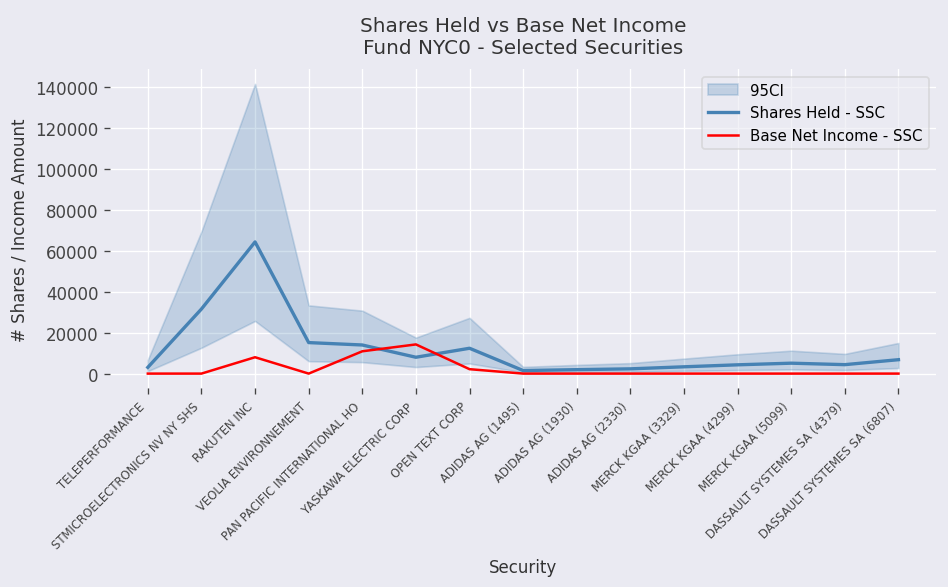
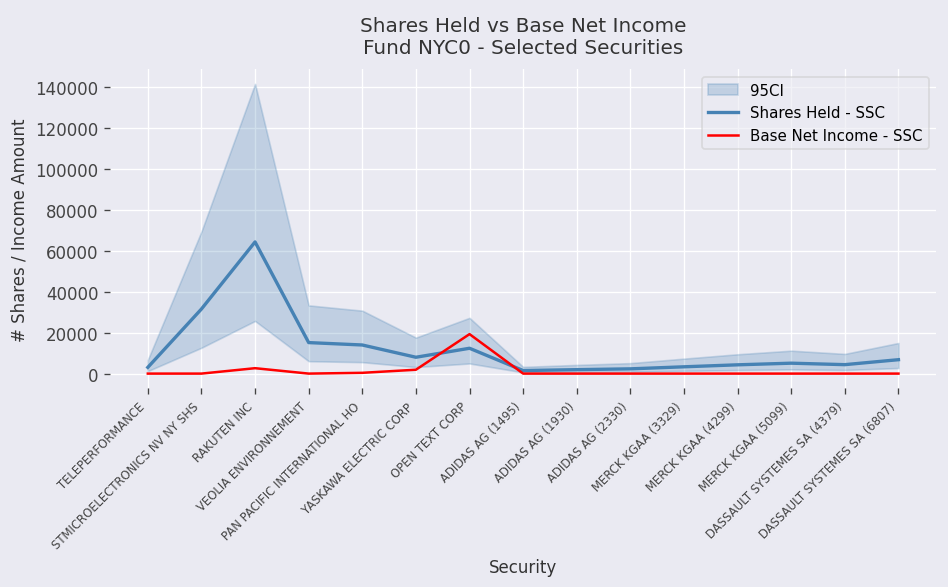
  {
    "Base Net Income - SSC": {
      "TELEPERFORMANCE": 0,
      "STMICROELECTRONICS NV NY SHS": 0,
-     "RAKUTEN INC": 8000,
+     "RAKUTEN INC": 3000,
      "VEOLIA ENVIRONNEMENT": 0,
-     "PAN PACIFIC INTERNATIONAL HO": 11000,
-     "YASKAWA ELECTRIC CORP": 14000,
-     "OPEN TEXT CORP": 2000,
+     "PAN PACIFIC INTERNATIONAL HO": 0,
+     "YASKAWA ELECTRIC CORP": 2000,
+     "OPEN TEXT CORP": 19000,
      "ADIDAS AG (1495)": 0,
      "ADIDAS AG (1930)": 0,
      "ADIDAS AG (2330)": 0,
      "MERCK KGAA (3329)": 0,
      "MERCK KGAA (4299)": 0,
      "MERCK KGAA (5099)": 0,
      "DASSAULT SYSTEMES SA (4379)": 0,
      "DASSAULT SYSTEMES SA (6807)": 0
    }
  }
